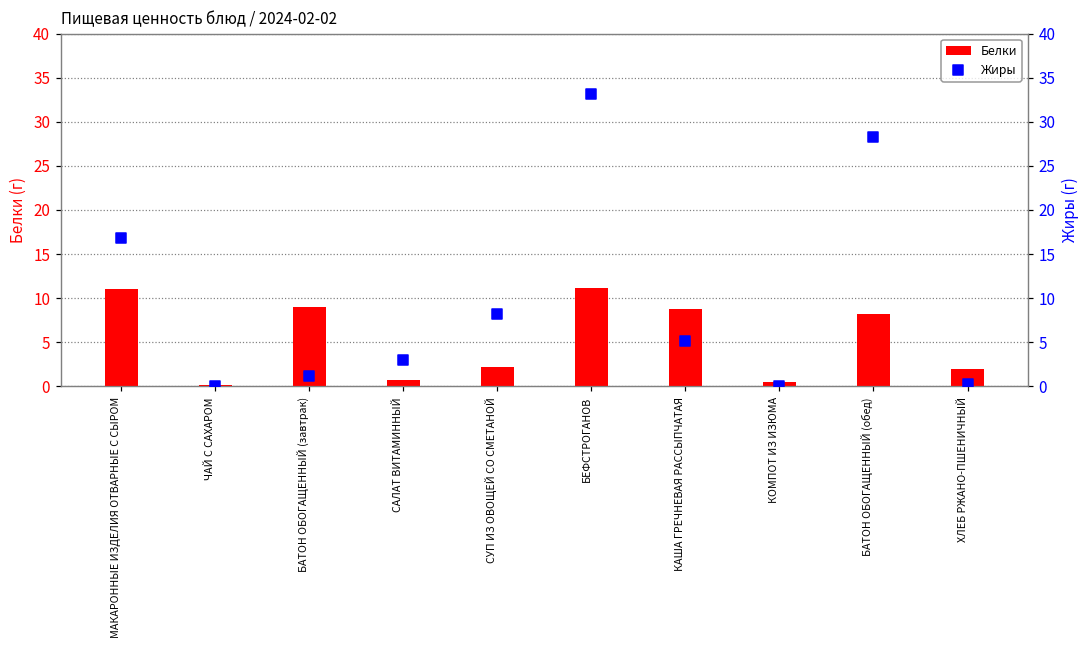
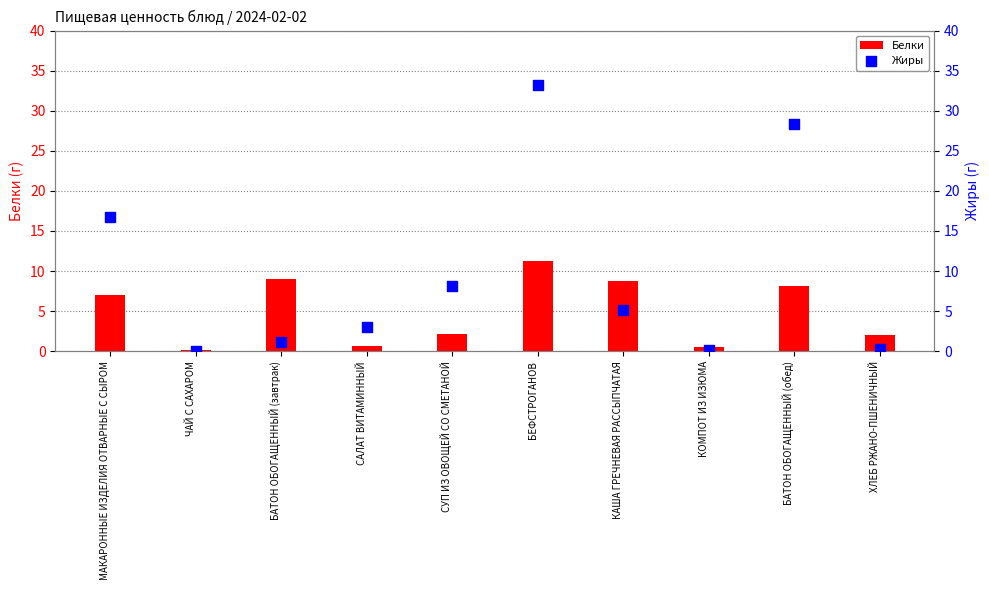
  {
    "Белки": {
-     "МАКАРОННЫЕ ИЗДЕЛИЯ ОТВАРНЫЕ С СЫРОМ": 11,
+     "МАКАРОННЫЕ ИЗДЕЛИЯ ОТВАРНЫЕ С СЫРОМ": 7,
      "БАТОН ОБОГАЩЕННЫЙ (завтрак)": 9,
      "САЛАТ ВИТАМИННЫЙ": 1,
      "СУП ИЗ ОВОЩЕЙ СО СМЕТАНОЙ": 2,
      "БЕФСТРОГАНОВ": 11,
      "КАША ГРЕЧНЕВАЯ РАССЫПЧАТАЯ": 9,
      "КОМПОТ ИЗ ИЗЮМА": 1,
      "БАТОН ОБОГАЩЕННЫЙ (обед)": 8,
      "ХЛЕБ РЖАНО-ПШЕНИЧНЫЙ": 2
    }
  }
